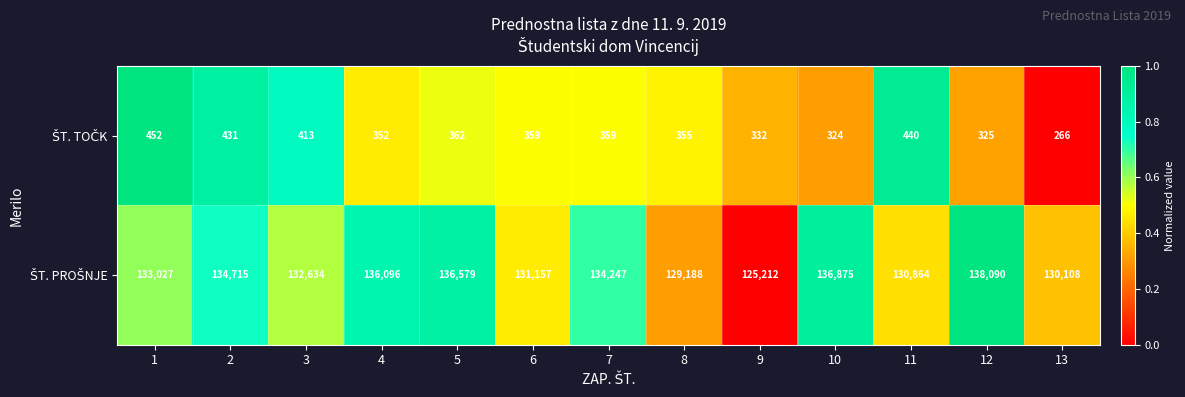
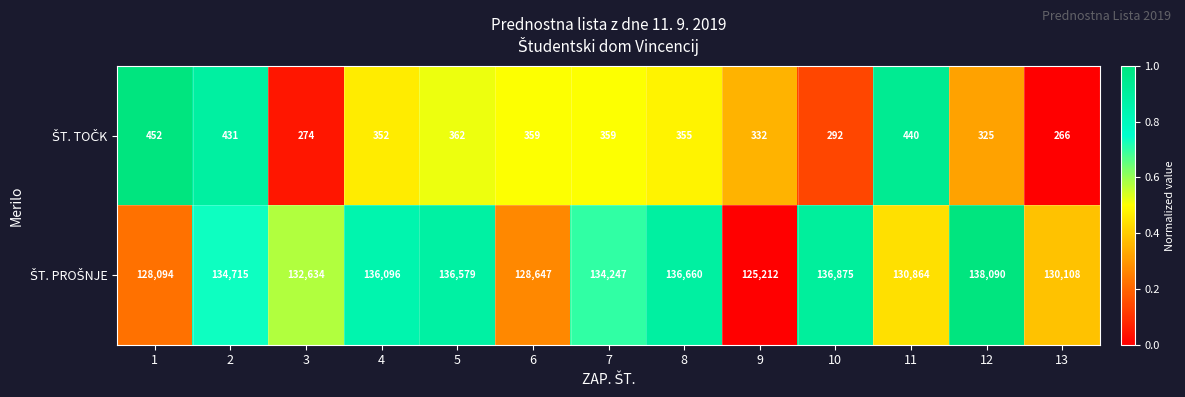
  {
    "ŠT. TOČK": {
      "1": "452",
      "2": "431",
-     "3": "413",
+     "3": "274",
      "4": "352",
      "5": "362",
      "6": "359",
      "7": "359",
      "8": "355",
      "9": "332",
-     "10": "324",
+     "10": "292",
      "11": "440",
      "12": "325",
      "13": "266"
    },
    "ŠT. PROŠNJE": {
-     "1": "133,027",
+     "1": "128,094",
      "2": "134,715",
      "3": "132,634",
      "4": "136,096",
      "5": "136,579",
-     "6": "131,157",
+     "6": "128,647",
      "7": "134,247",
-     "8": "129,188",
+     "8": "136,660",
      "9": "125,212",
      "10": "136,875",
      "11": "130,864",
      "12": "138,090",
      "13": "130,108"
    }
  }
